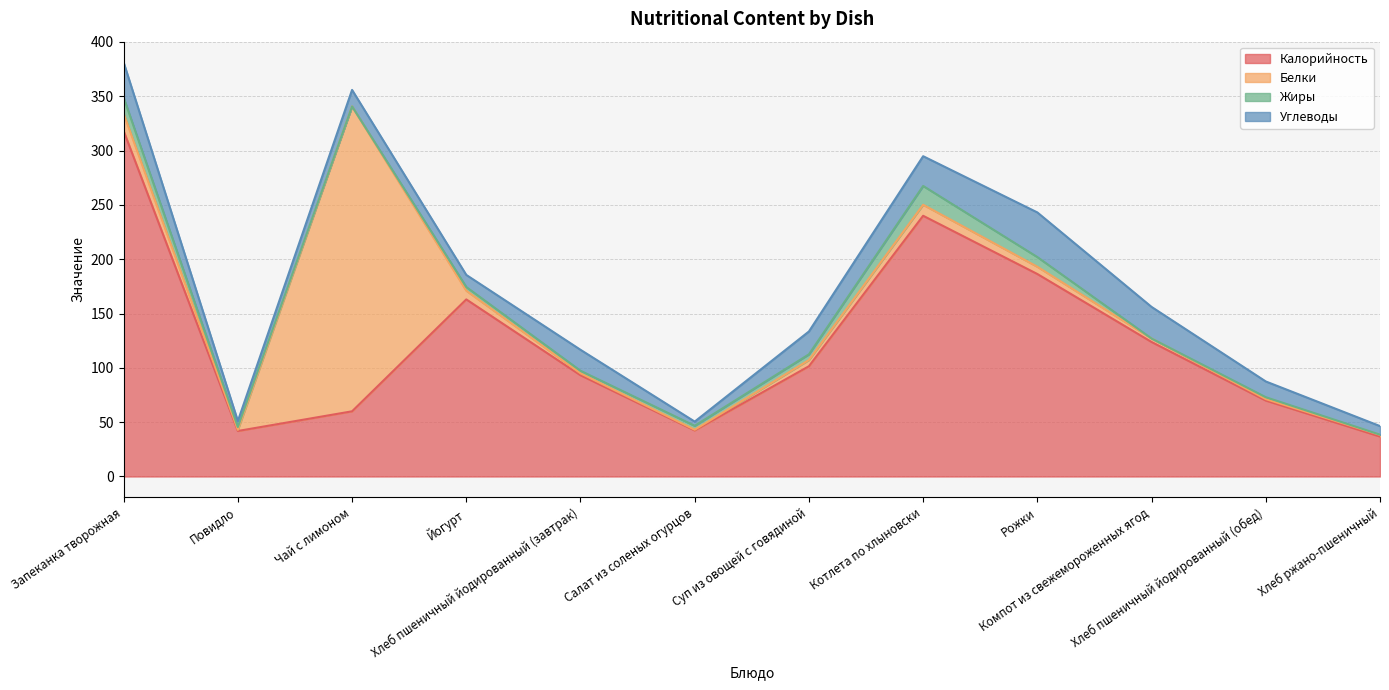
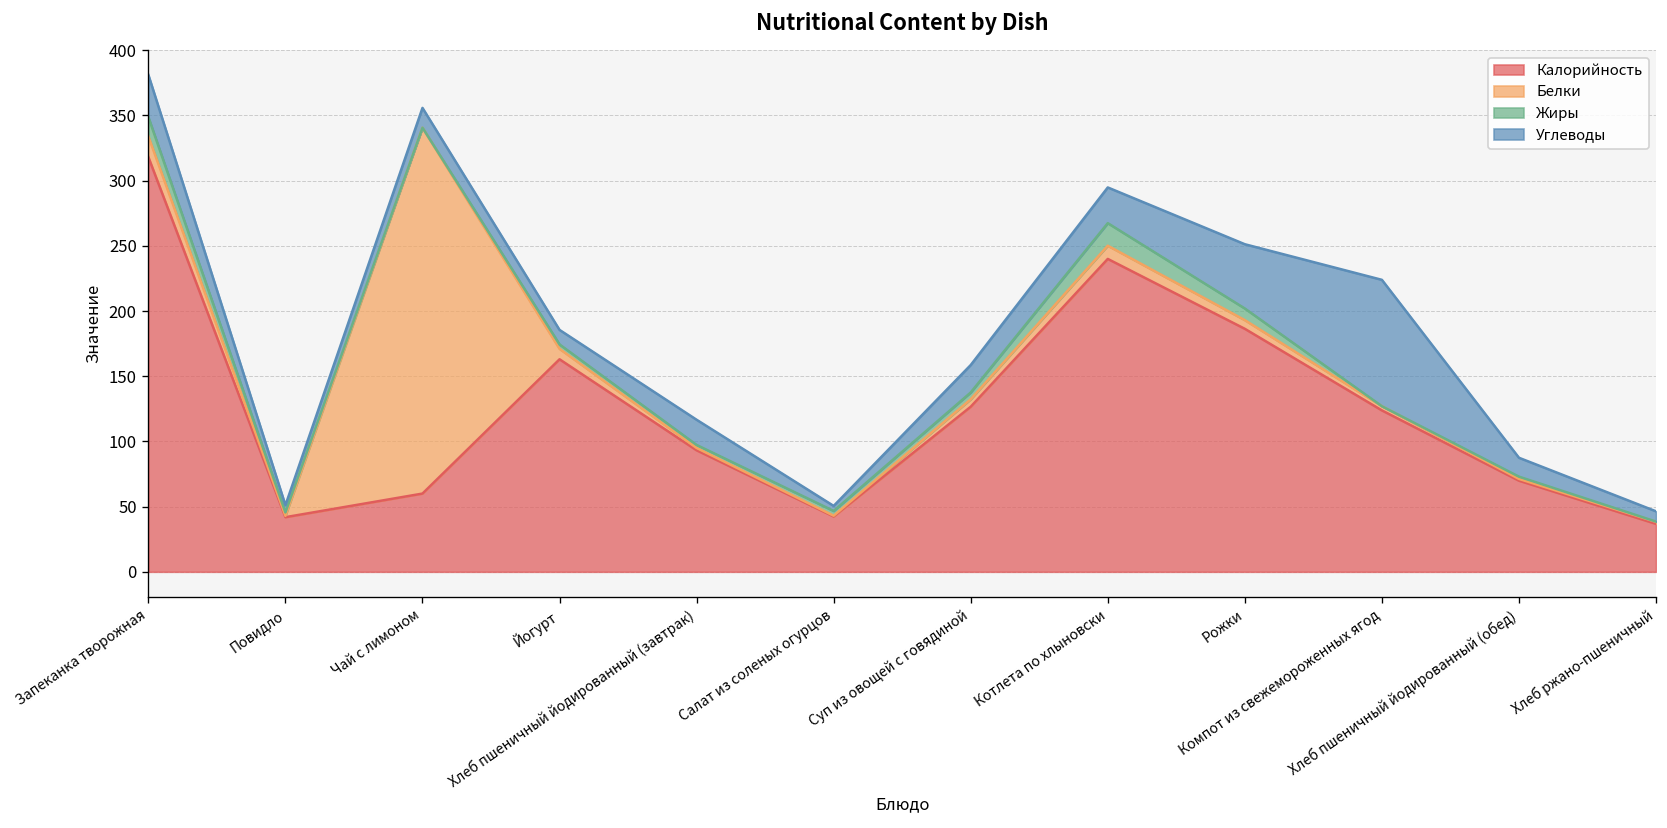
  {
    "Калорийность": {
      "Запеканка творожная": 318,
      "Чай с лимоном": 60,
      "Йогурт": 163,
-     "Суп из овощей с говядиной": 102,
+     "Суп из овощей с говядиной": 127,
      "Котлета по хлыновски": 240,
      "Рожки": 186,
      "Компот из свежемороженных ягод": 124
    },
    "Белки": {
      "Запеканка творожная": 16,
      "Йогурт": 8,
      "Суп из овощей с говядиной": 6,
      "Котлета по хлыновски": 10,
      "Рожки": 7
    },
    "Жиры": {
      "Запеканка творожная": 15,
      "Повидло": 3,
      "Йогурт": 3,
      "Салат из соленых огурцов": 4,
      "Суп из овощей с говядиной": 5,
      "Котлета по хлыновски": 17,
      "Рожки": 9
    },
    "Углеводы": {
      "Запеканка творожная": 32,
      "Повидло": 6,
      "Чай с лимоном": 15,
      "Йогурт": 11,
      "Хлеб пшеничный йодированный (завтрак)": 19,
      "Салат из соленых огурцов": 4,
      "Суп из овощей с говядиной": 21,
      "Котлета по хлыновски": 27,
-     "Рожки": 41,
-     "Компот из свежемороженных ягод": 29,
+     "Рожки": 49,
+     "Компот из свежемороженных ягод": 97,
      "Хлеб пшеничный йодированный (обед)": 14,
      "Хлеб ржано-пшеничный": 8
    }
  }
